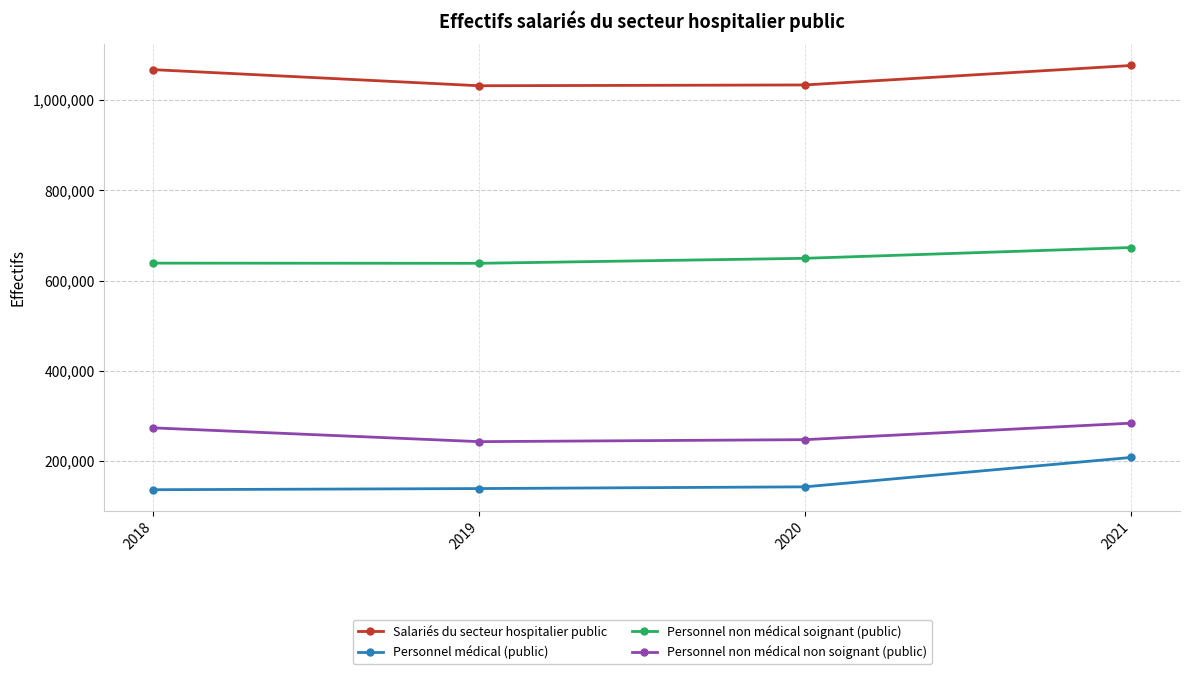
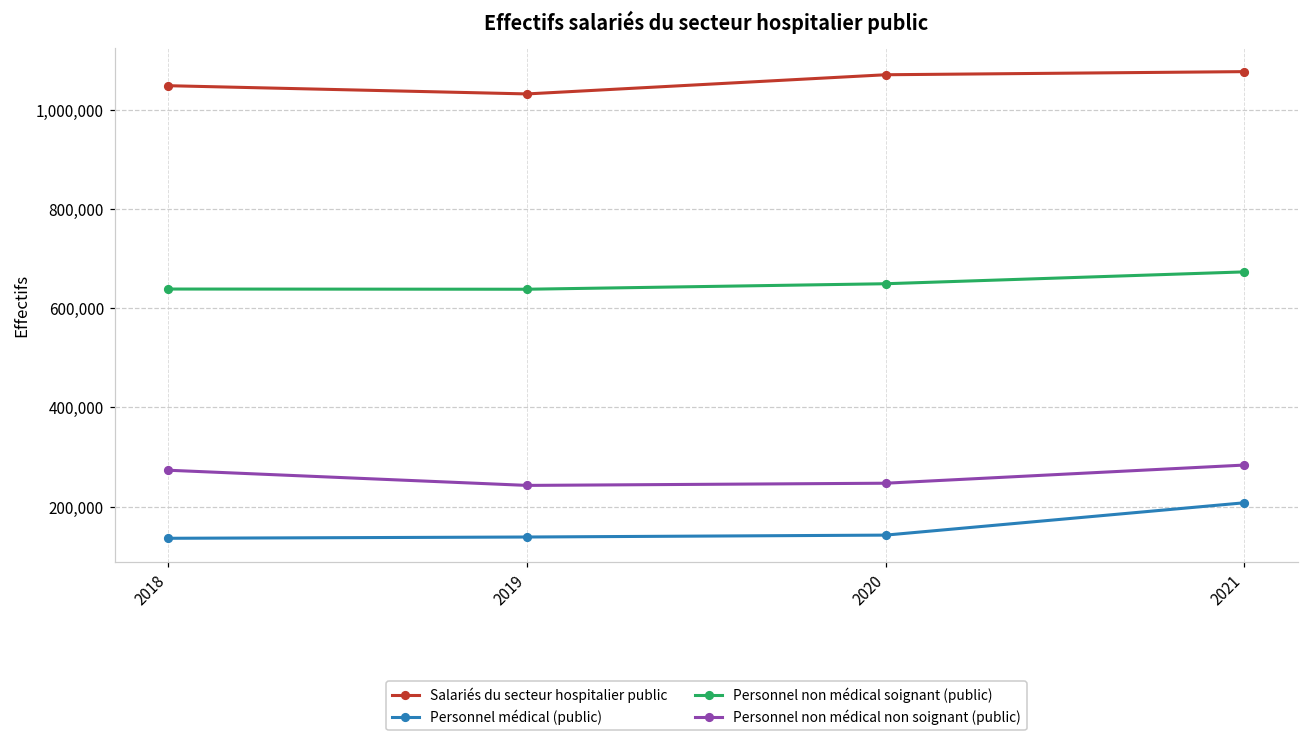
  {
    "Salariés du secteur hospitalier public": {
-     "2018": "1,070,000",
+     "2018": "1,050,000",
      "2019": "1,030,000",
-     "2020": "1,030,000",
+     "2020": "1,070,000",
      "2021": "1,080,000"
    },
    "Personnel médical (public)": {
      "2018": "140,000",
      "2019": "140,000",
      "2020": "140,000",
      "2021": "210,000"
    },
    "Personnel non médical soignant (public)": {
      "2018": "640,000",
      "2019": "640,000",
      "2020": "650,000",
      "2021": "670,000"
    },
    "Personnel non médical non soignant (public)": {
      "2018": "270,000",
      "2019": "240,000",
      "2020": "250,000",
      "2021": "280,000"
    }
  }
